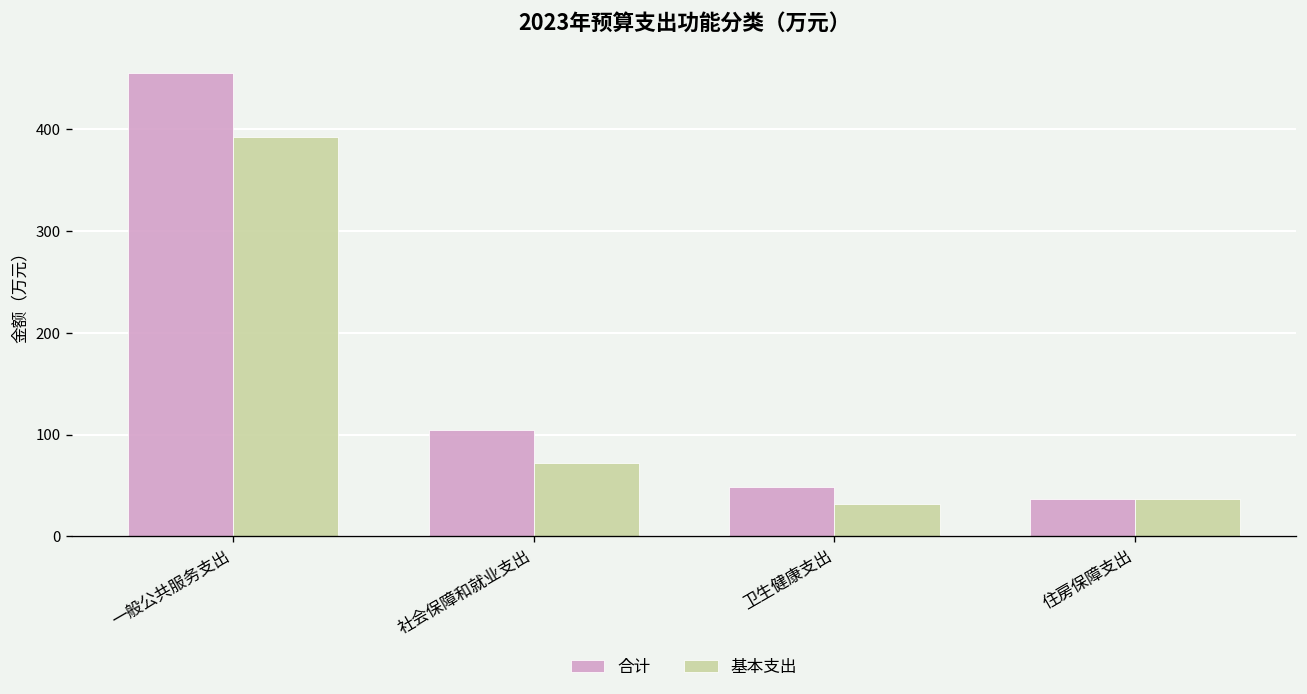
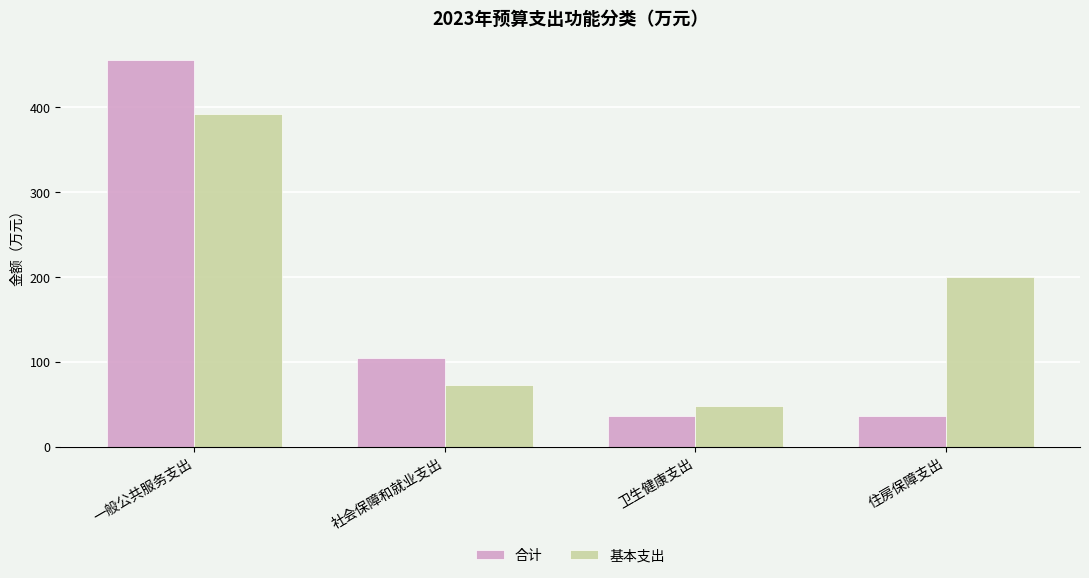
  {
    "合计": {
      "一般公共服务支出": 460,
      "社会保障和就业支出": 100,
-     "卫生健康支出": 50,
+     "卫生健康支出": 40,
      "住房保障支出": 40
    },
    "基本支出": {
      "一般公共服务支出": 390,
      "社会保障和就业支出": 70,
-     "卫生健康支出": 30,
-     "住房保障支出": 40
+     "卫生健康支出": 50,
+     "住房保障支出": 200
    }
  }
